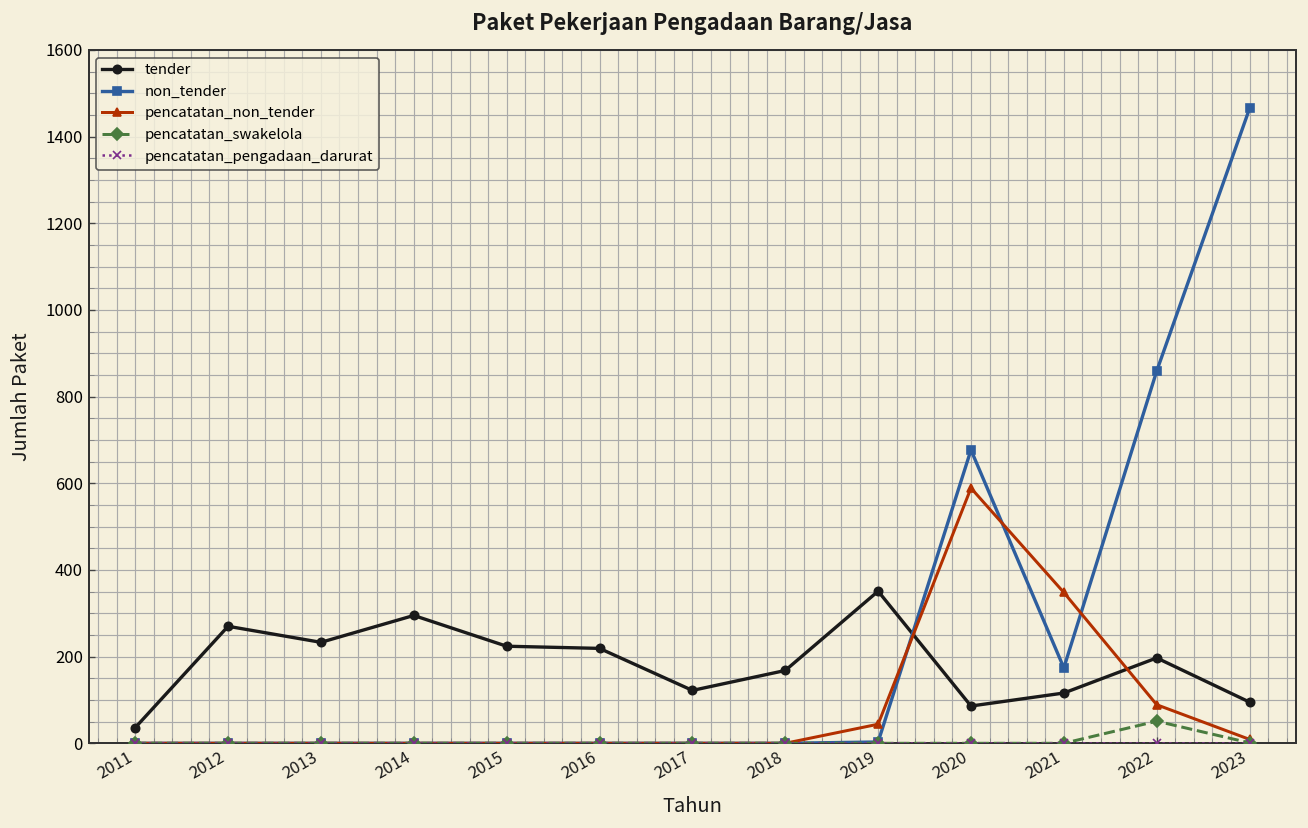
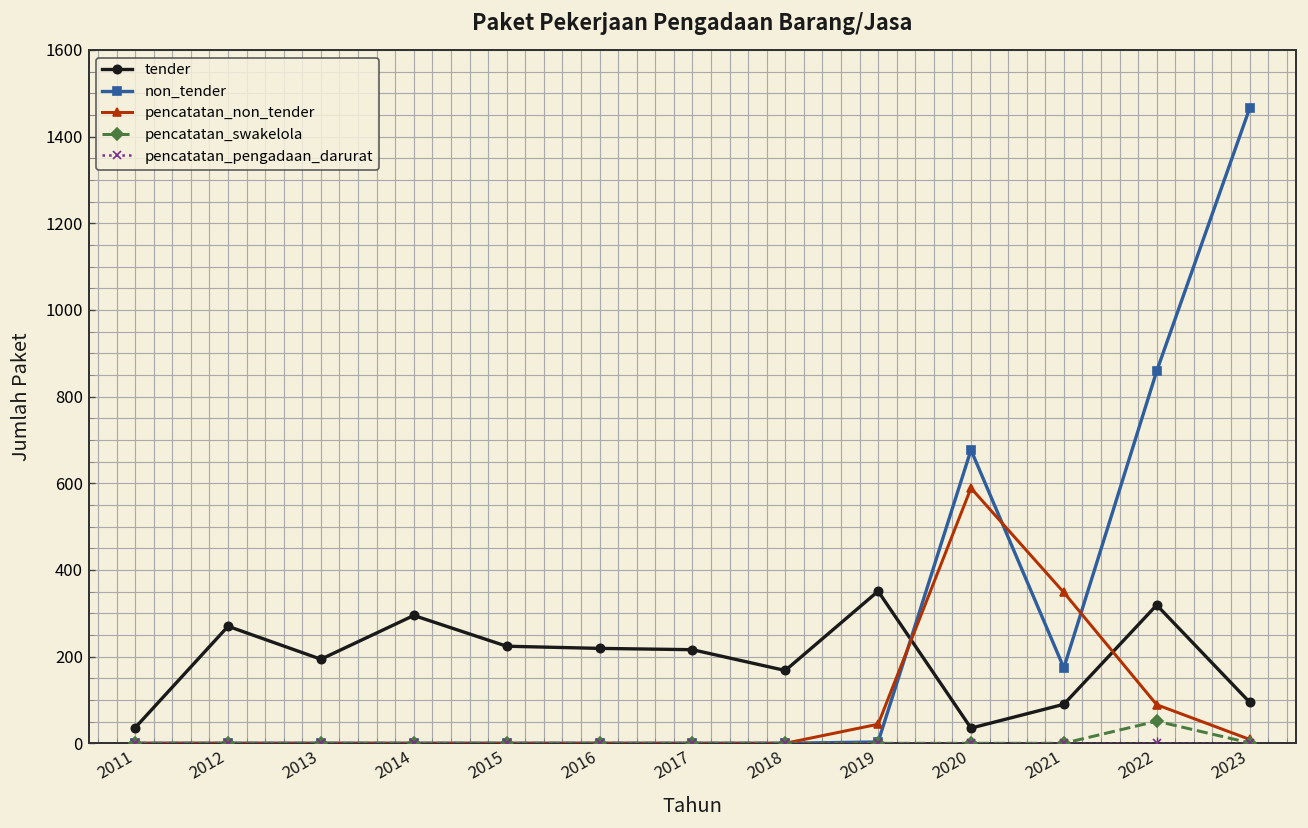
  {
    "tender": {
      "2011": 40,
      "2012": 270,
-     "2013": 230,
+     "2013": 190,
      "2014": 300,
      "2015": 220,
      "2016": 220,
-     "2017": 120,
+     "2017": 220,
      "2018": 170,
      "2019": 350,
-     "2020": 90,
-     "2021": 120,
-     "2022": 200,
+     "2020": 40,
+     "2021": 90,
+     "2022": 320,
      "2023": 100
    },
    "non_tender": {
      "2020": 680,
      "2021": 170,
      "2022": 860,
      "2023": 1470
    },
    "pencatatan_non_tender": {
      "2019": 40,
      "2020": 590,
      "2021": 350,
      "2022": 90,
      "2023": 10
    },
    "pencatatan_swakelola": {
      "2022": 50
    },
    "pencatatan_pengadaan_darurat": {
      "2022": 0
    }
  }
